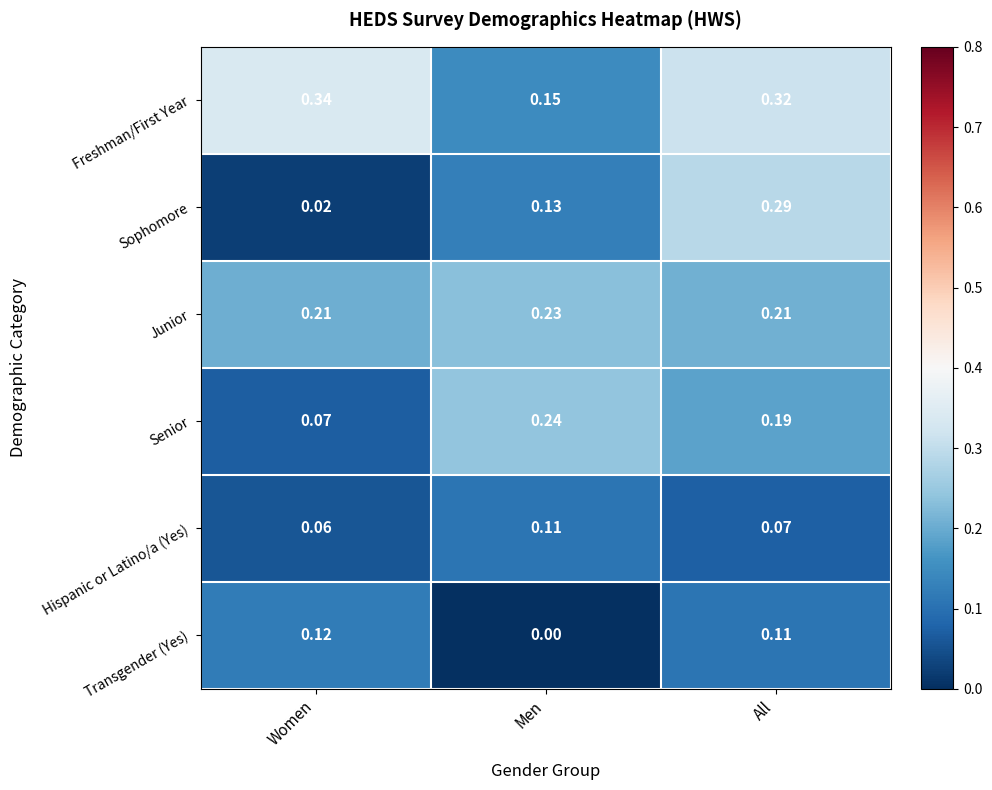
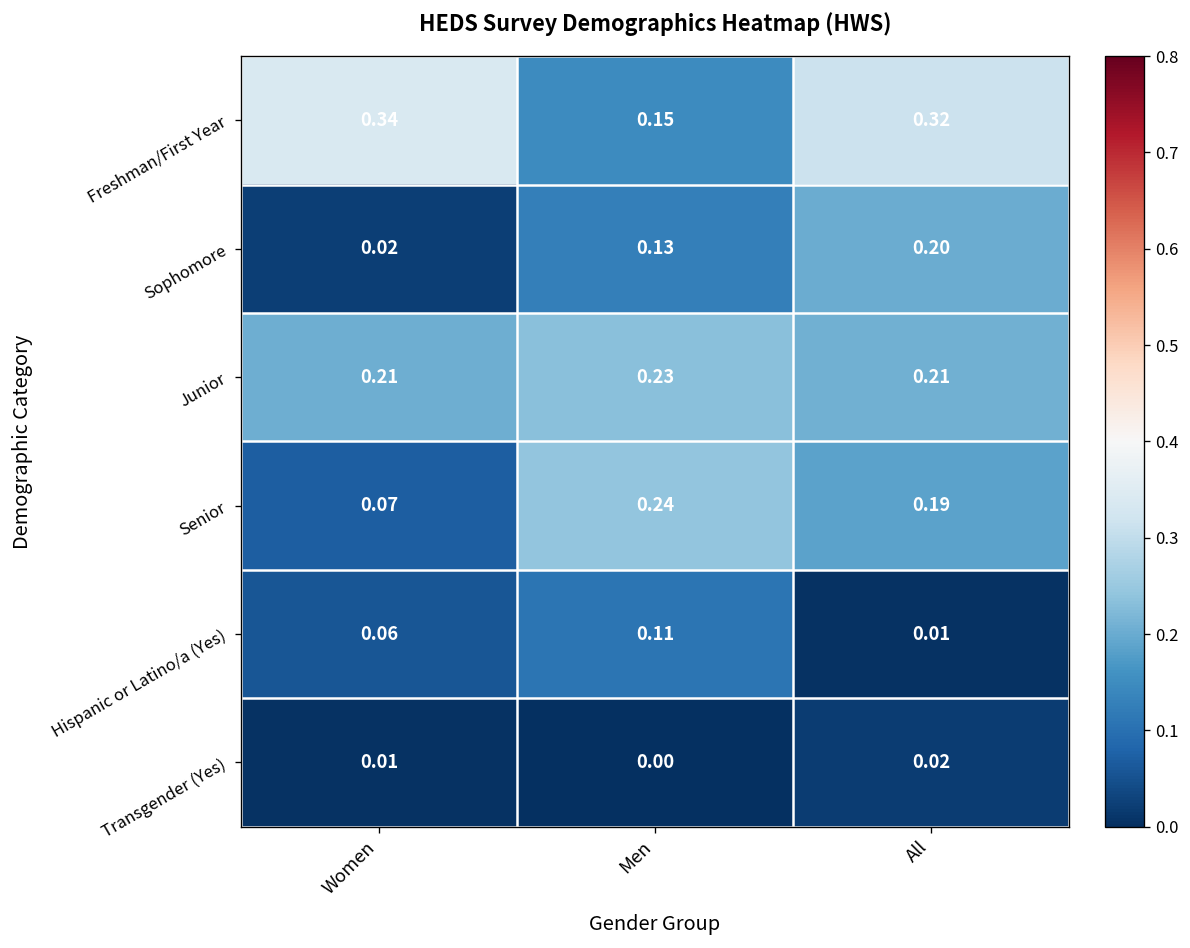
  {
    "Freshman/First Year": {
      "Men": 0.15,
      "All": 0.32
    },
    "Sophomore": {
      "Women": 0.02,
      "Men": 0.13,
-     "All": 0.29
+     "All": 0.20
    },
    "Junior": {
      "Women": 0.21,
      "Men": 0.23,
      "All": 0.21
    },
    "Senior": {
      "Women": 0.07,
      "Men": 0.24,
      "All": 0.19
    },
    "Hispanic or Latino/a (Yes)": {
      "Women": 0.06,
      "Men": 0.11,
-     "All": 0.07
+     "All": 0.01
    },
    "Transgender (Yes)": {
-     "Women": 0.12,
+     "Women": 0.01,
      "Men": 0.00,
-     "All": 0.11
+     "All": 0.02
    }
  }
